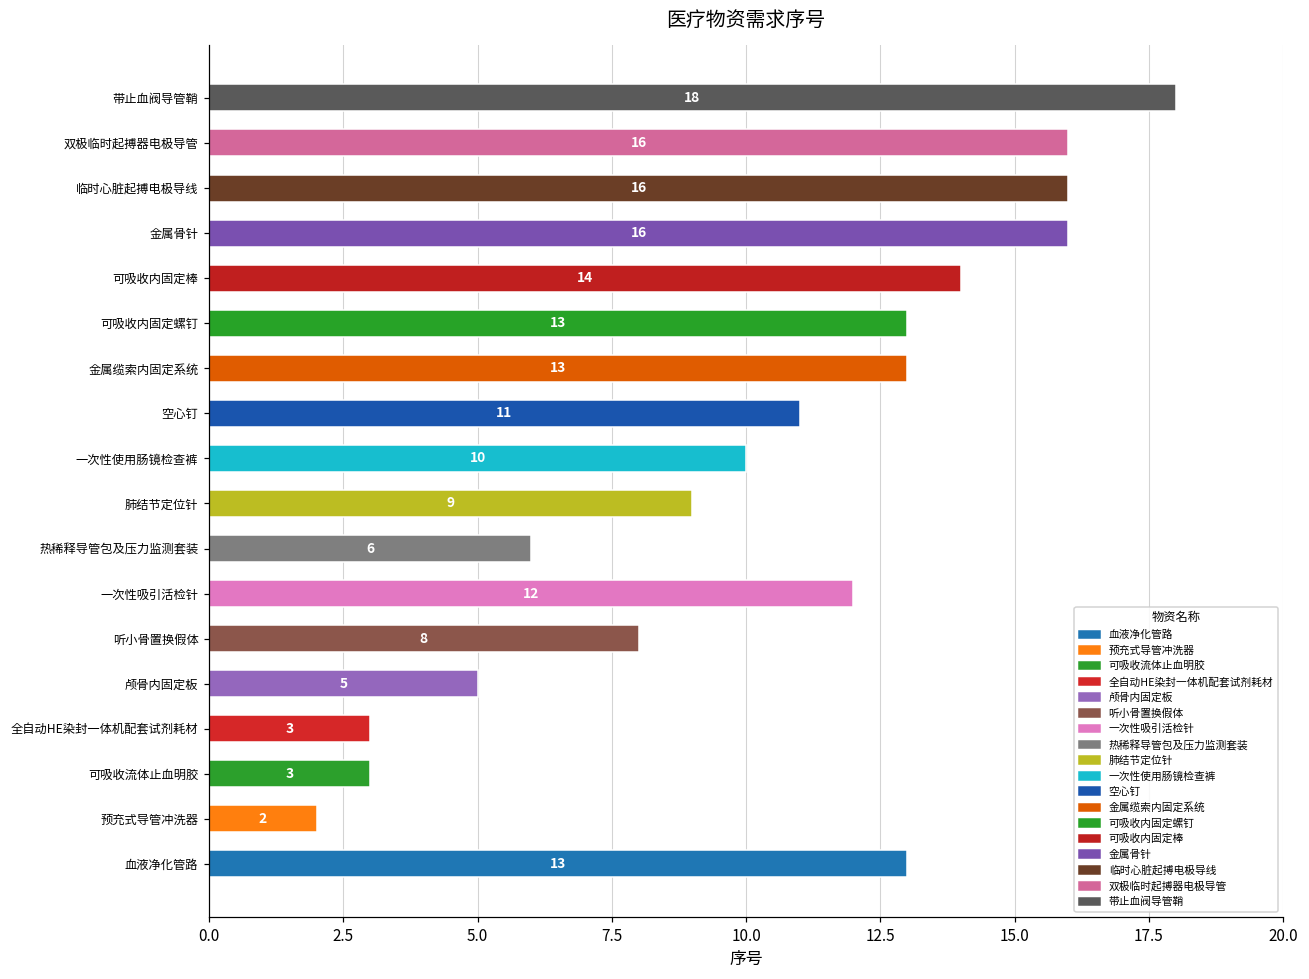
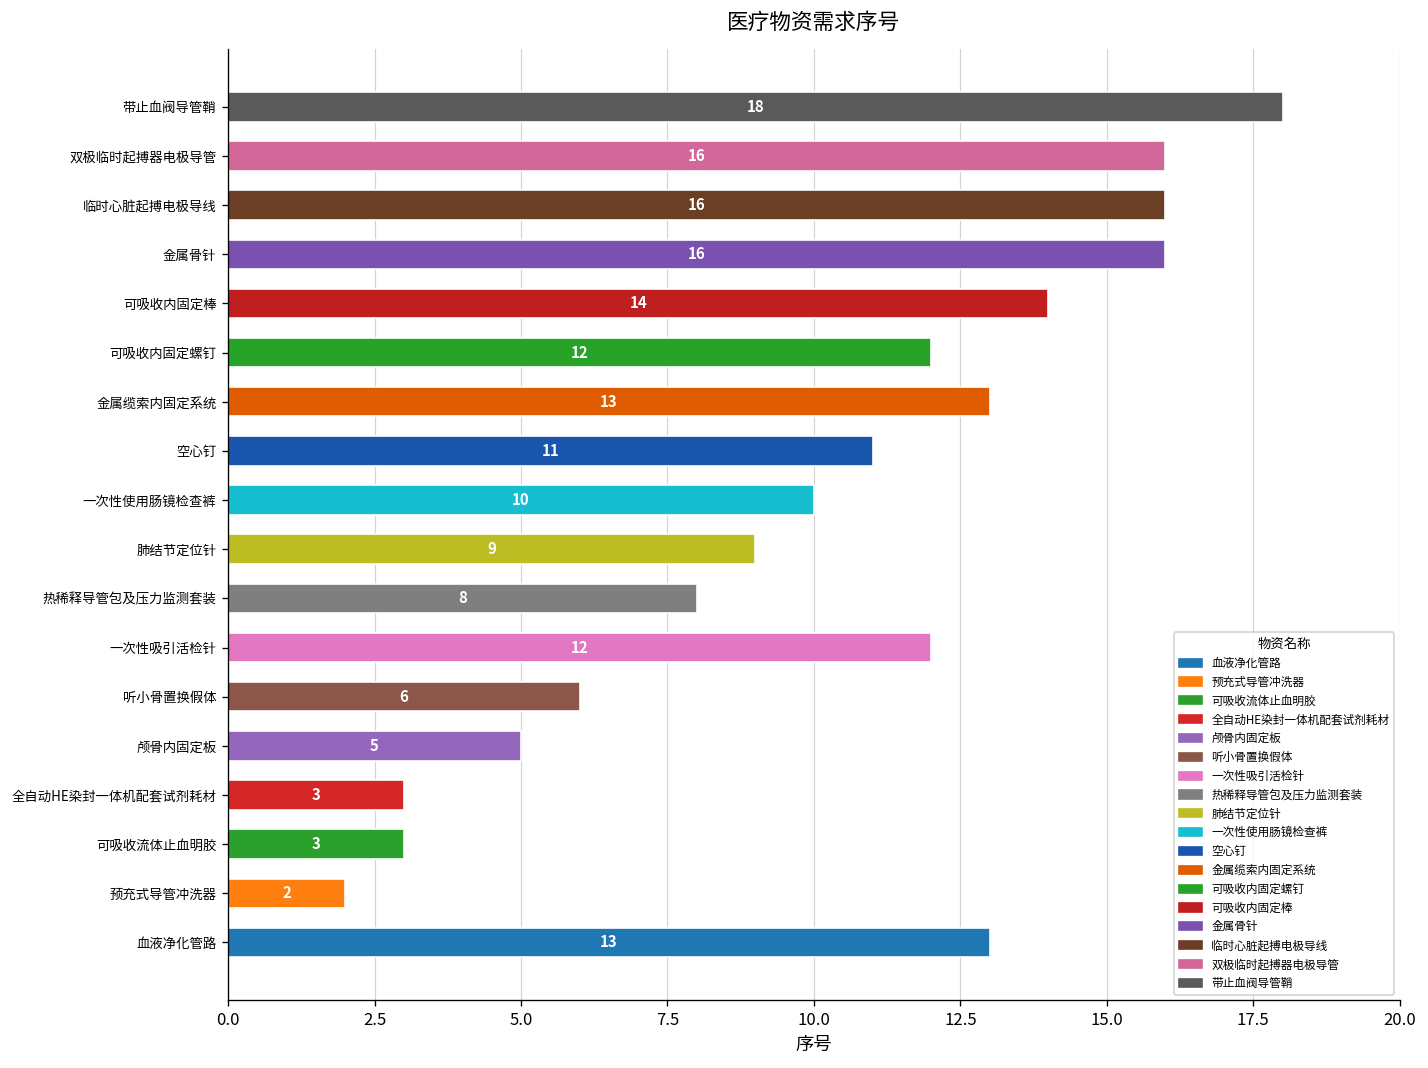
  {
    "带止血阀导管鞘": 18,
    "双极临时起搏器电极导管": 16,
    "临时心脏起搏电极导线": 16,
    "金属骨针": 16,
    "可吸收内固定棒": 14,
-   "可吸收内固定螺钉": 13,
+   "可吸收内固定螺钉": 12,
    "金属缆索内固定系统": 13,
    "空心钉": 11,
    "一次性使用肠镜检查裤": 10,
    "肺结节定位针": 9,
-   "热稀释导管包及压力监测套装": 6,
+   "热稀释导管包及压力监测套装": 8,
    "一次性吸引活检针": 12,
-   "听小骨置换假体": 8,
+   "听小骨置换假体": 6,
    "颅骨内固定板": 5,
    "全自动HE染封一体机配套试剂耗材": 3,
    "可吸收流体止血明胶": 3,
    "预充式导管冲洗器": 2,
    "血液净化管路": 13
  }
